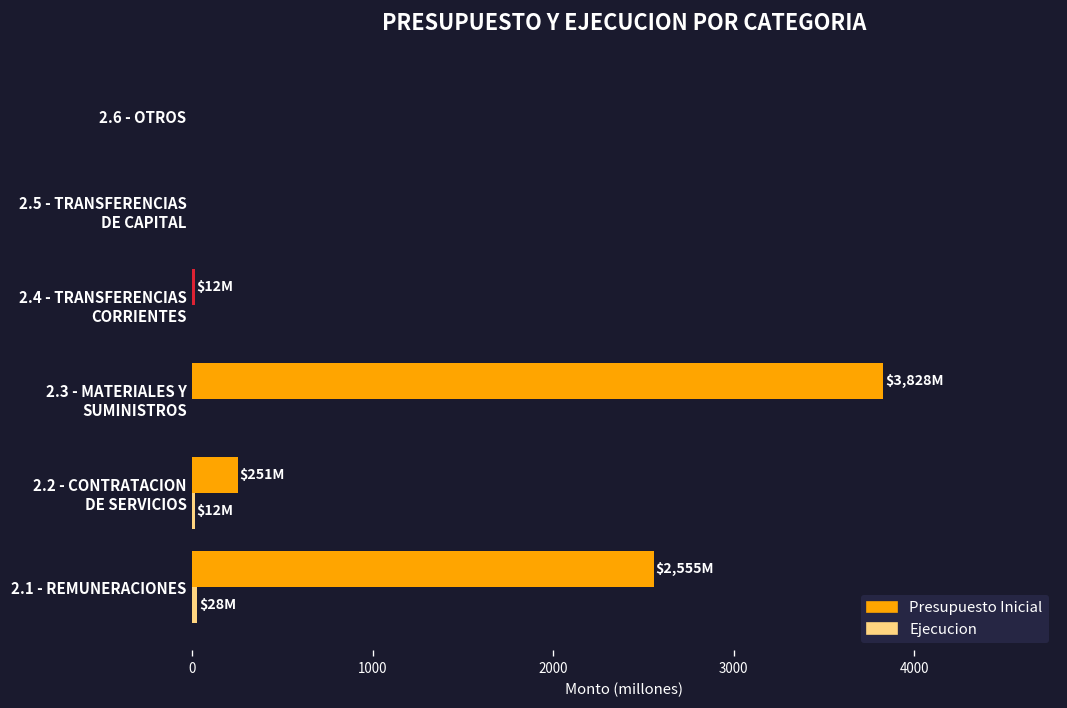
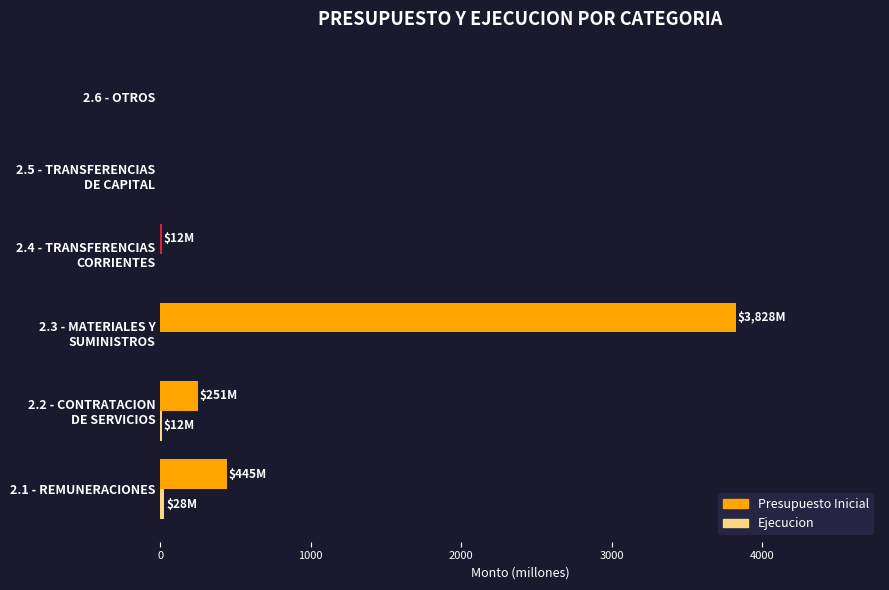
  {
    "Presupuesto Inicial": {
      "2.4 - TRANSFERENCIAS CORRIENTES": "$12M",
      "2.3 - MATERIALES Y SUMINISTROS": "$3,828M",
      "2.2 - CONTRATACION DE SERVICIOS": "$251M",
-     "2.1 - REMUNERACIONES": "$2,555M"
+     "2.1 - REMUNERACIONES": "$445M"
    },
    "Ejecucion": {
      "2.2 - CONTRATACION DE SERVICIOS": "$12M",
      "2.1 - REMUNERACIONES": "$28M"
    }
  }
